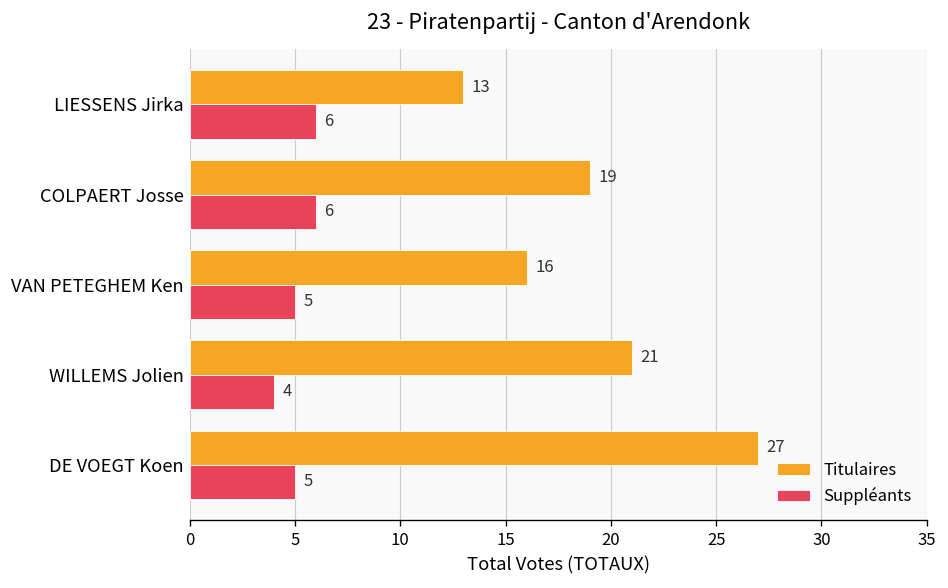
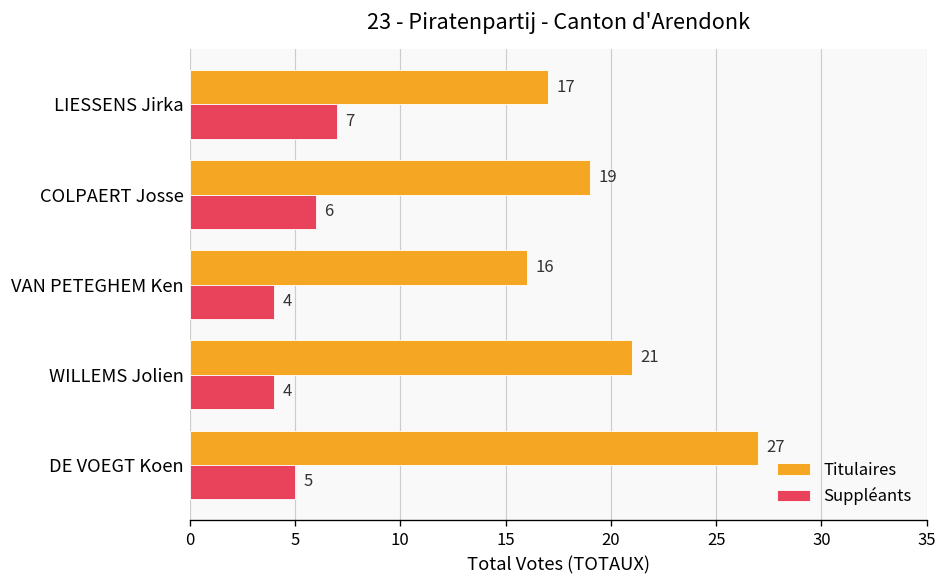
  {
    "Titulaires": {
-     "LIESSENS Jirka": 13,
+     "LIESSENS Jirka": 17,
      "COLPAERT Josse": 19,
      "VAN PETEGHEM Ken": 16,
      "WILLEMS Jolien": 21,
      "DE VOEGT Koen": 27
    },
    "Suppléants": {
-     "LIESSENS Jirka": 6,
+     "LIESSENS Jirka": 7,
      "COLPAERT Josse": 6,
-     "VAN PETEGHEM Ken": 5,
+     "VAN PETEGHEM Ken": 4,
      "WILLEMS Jolien": 4,
      "DE VOEGT Koen": 5
    }
  }
